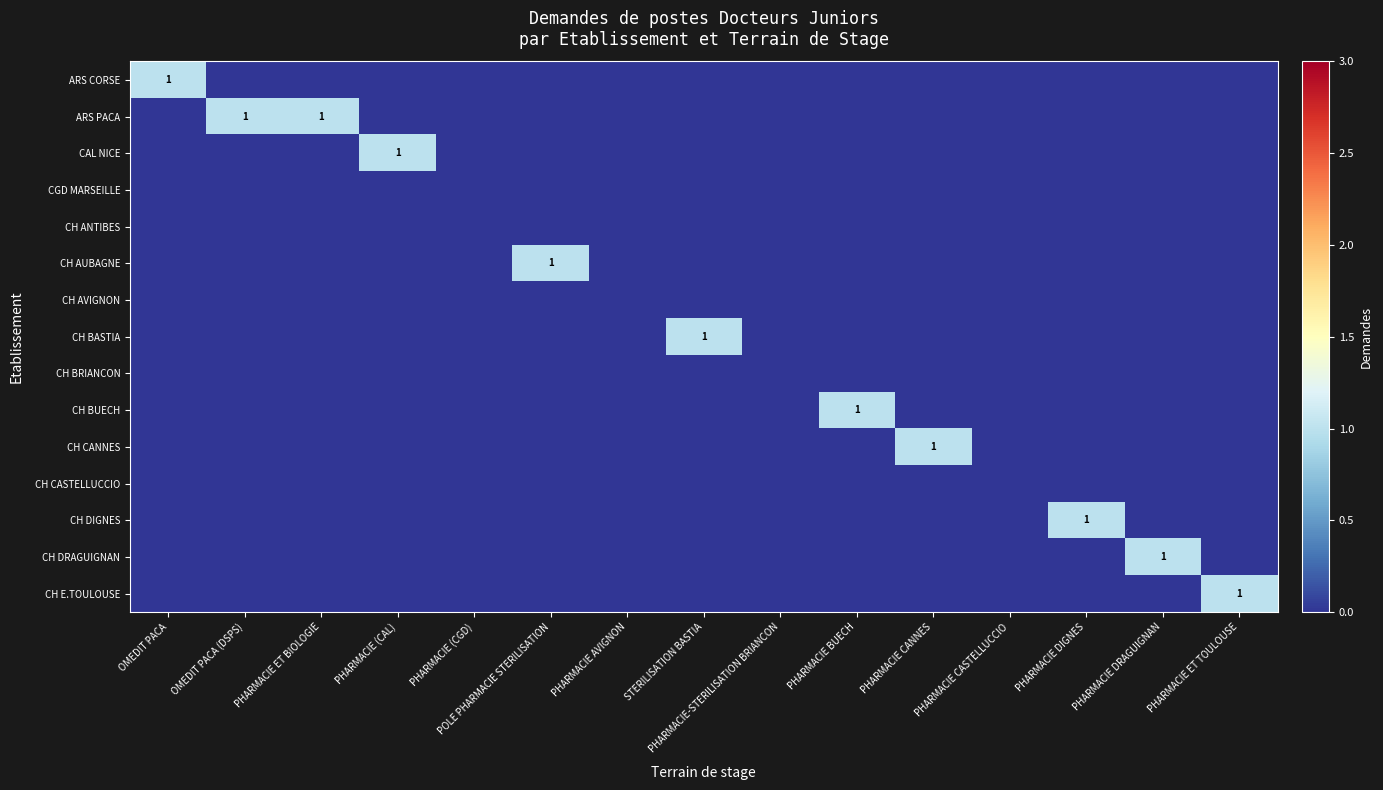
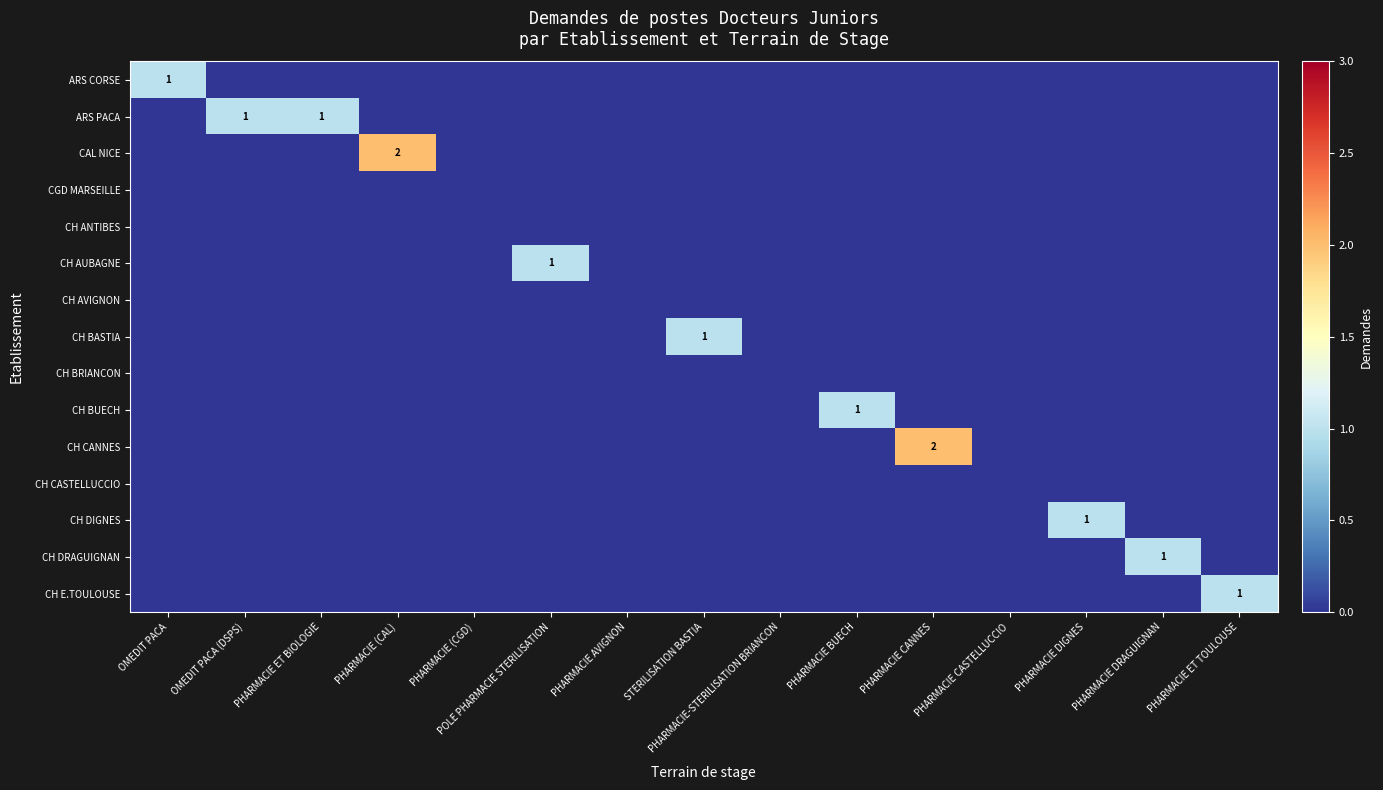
  {
    "ARS CORSE": {
      "OMEDIT PACA": 1
    },
    "ARS PACA": {
      "OMEDIT PACA (DSPS)": 1,
      "PHARMACIE ET BIOLOGIE": 1
    },
    "CAL NICE": {
-     "PHARMACIE (CAL)": 1
+     "PHARMACIE (CAL)": 2
    },
    "CH AUBAGNE": {
      "POLE PHARMACIE STERILISATION": 1
    },
    "CH BASTIA": {
      "STERILISATION BASTIA": 1
    },
    "CH BUECH": {
      "PHARMACIE BUECH": 1
    },
    "CH CANNES": {
-     "PHARMACIE CANNES": 1
+     "PHARMACIE CANNES": 2
    },
    "CH DIGNES": {
      "PHARMACIE DIGNES": 1
    },
    "CH DRAGUIGNAN": {
      "PHARMACIE DRAGUIGNAN": 1
    },
    "CH E.TOULOUSE": {
      "PHARMACIE ET TOULOUSE": 1
    }
  }
